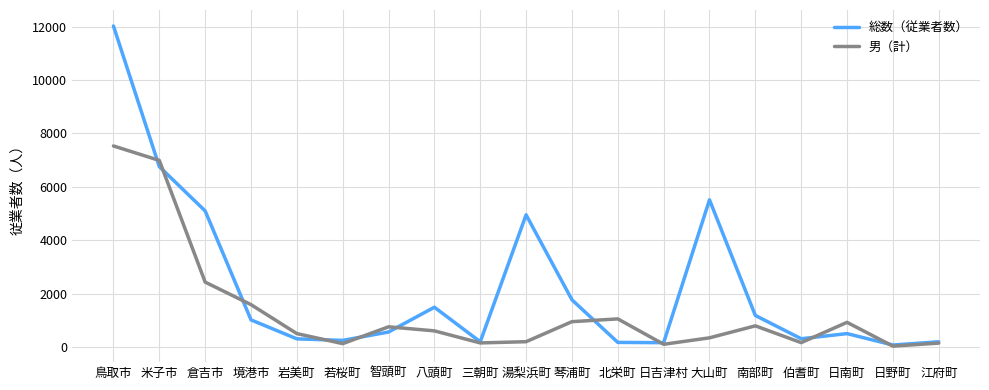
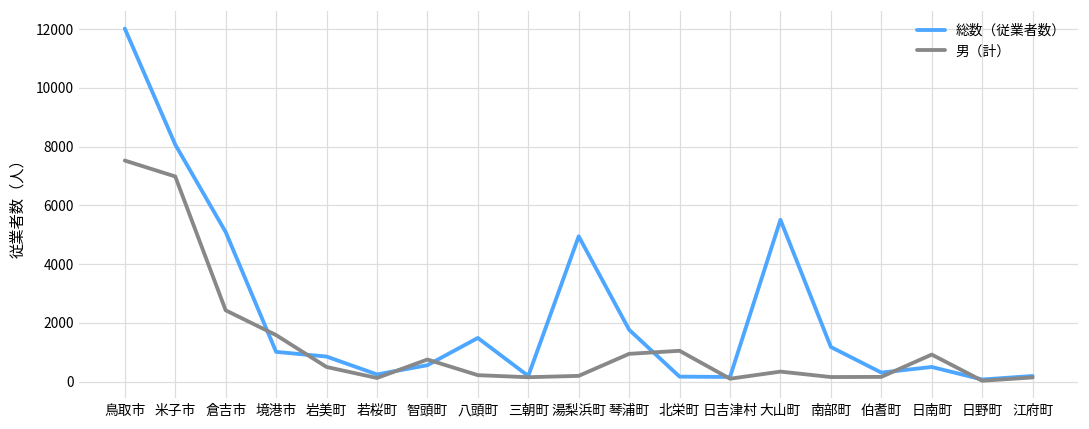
  {
    "総数（従業者数）": {
      "鳥取市": 12000,
-     "米子市": 6800,
+     "米子市": 8100,
      "倉吉市": 5100,
      "境港市": 1000,
-     "岩美町": 300,
+     "岩美町": 900,
      "若桜町": 200,
      "智頭町": 600,
      "八頭町": 1500,
      "湯梨浜町": 4900,
      "琴浦町": 1800,
      "北栄町": 200,
      "大山町": 5500,
      "南部町": 1200,
      "伯耆町": 300,
      "日南町": 500
    },
    "男（計）": {
      "鳥取市": 7500,
      "米子市": 7000,
      "倉吉市": 2400,
      "境港市": 1600,
      "岩美町": 500,
      "若桜町": 100,
      "智頭町": 800,
-     "八頭町": 600,
+     "八頭町": 200,
      "湯梨浜町": 200,
      "琴浦町": 900,
      "北栄町": 1100,
      "大山町": 300,
-     "南部町": 800,
+     "南部町": 200,
      "伯耆町": 200,
      "日南町": 900
    }
  }
